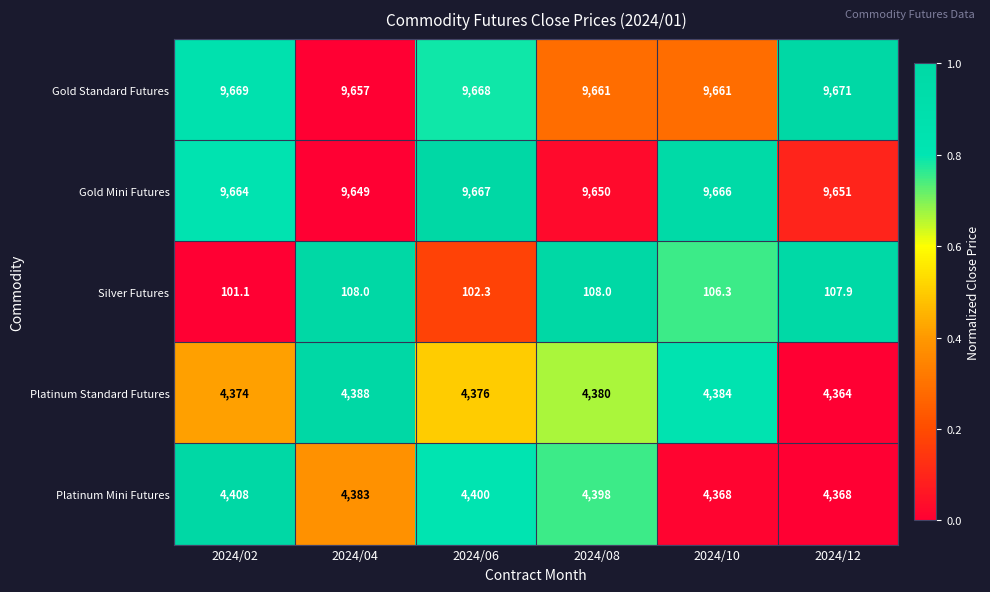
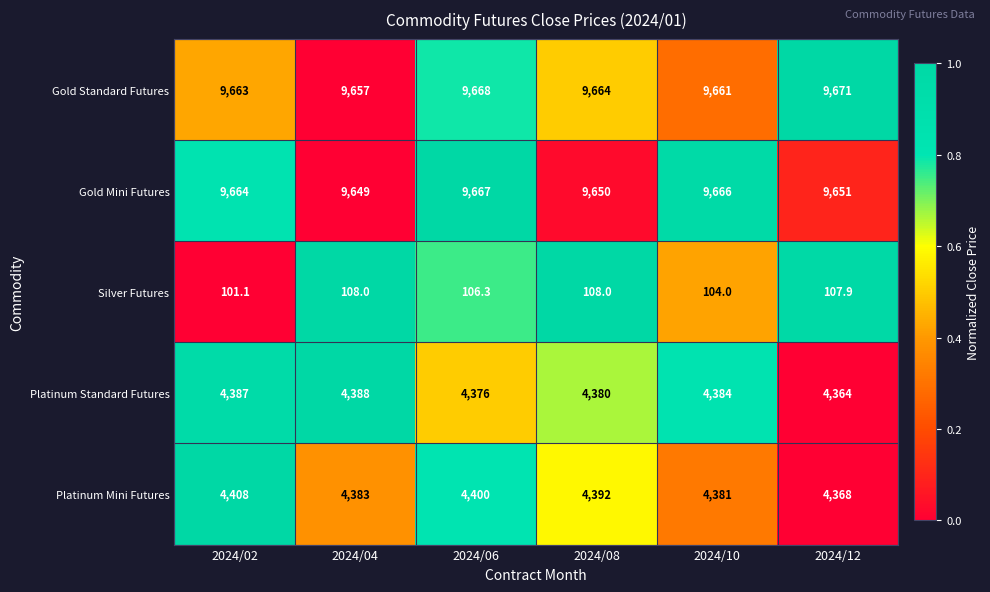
  {
    "Gold Standard Futures": {
-     "2024/02": "9,669",
+     "2024/02": "9,663",
      "2024/04": "9,657",
      "2024/06": "9,668",
-     "2024/08": "9,661",
+     "2024/08": "9,664",
      "2024/10": "9,661",
      "2024/12": "9,671"
    },
    "Gold Mini Futures": {
      "2024/02": "9,664",
      "2024/04": "9,649",
      "2024/06": "9,667",
      "2024/08": "9,650",
      "2024/10": "9,666",
      "2024/12": "9,651"
    },
    "Silver Futures": {
      "2024/02": "101.1",
      "2024/04": "108.0",
-     "2024/06": "102.3",
+     "2024/06": "106.3",
      "2024/08": "108.0",
-     "2024/10": "106.3",
+     "2024/10": "104.0",
      "2024/12": "107.9"
    },
    "Platinum Standard Futures": {
-     "2024/02": "4,374",
+     "2024/02": "4,387",
      "2024/04": "4,388",
      "2024/06": "4,376",
      "2024/08": "4,380",
      "2024/10": "4,384",
      "2024/12": "4,364"
    },
    "Platinum Mini Futures": {
      "2024/02": "4,408",
      "2024/04": "4,383",
      "2024/06": "4,400",
-     "2024/08": "4,398",
-     "2024/10": "4,368",
+     "2024/08": "4,392",
+     "2024/10": "4,381",
      "2024/12": "4,368"
    }
  }
